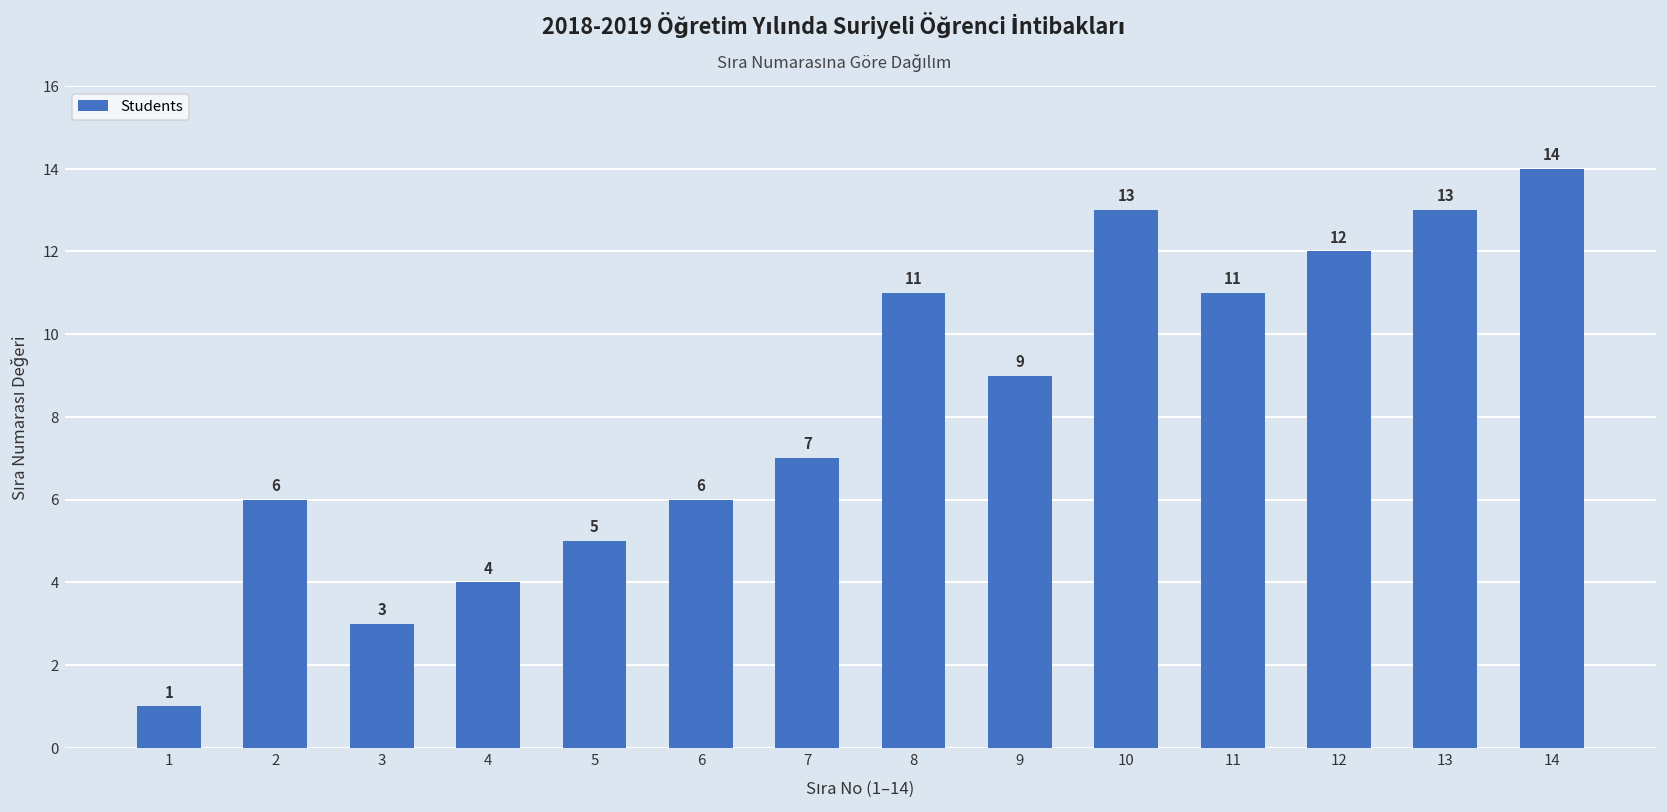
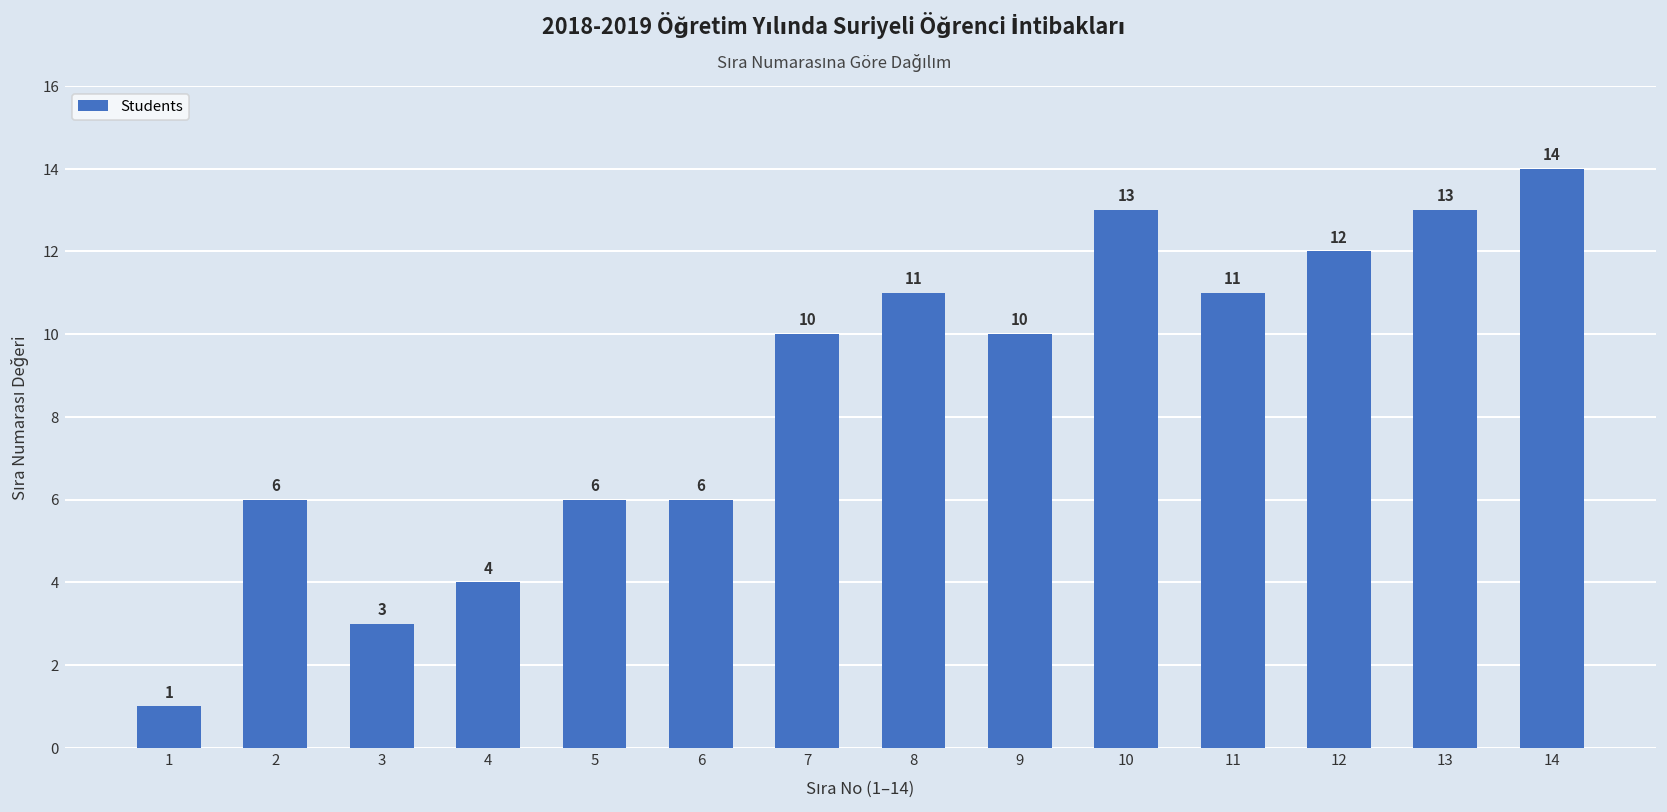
  {
    "1": 1,
    "2": 6,
    "3": 3,
    "4": 4,
-   "5": 5,
+   "5": 6,
    "6": 6,
-   "7": 7,
+   "7": 10,
    "8": 11,
-   "9": 9,
+   "9": 10,
    "10": 13,
    "11": 11,
    "12": 12,
    "13": 13,
    "14": 14
  }
